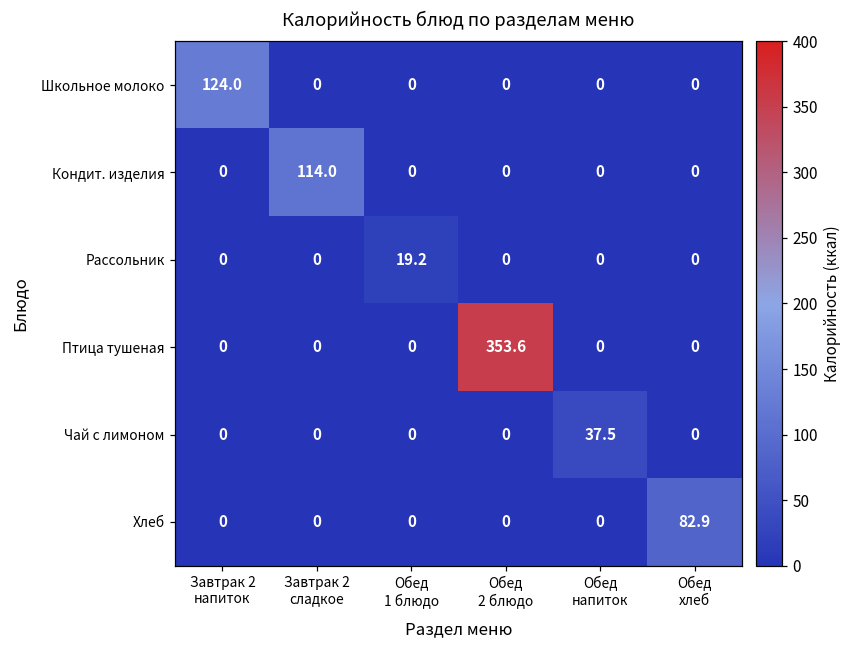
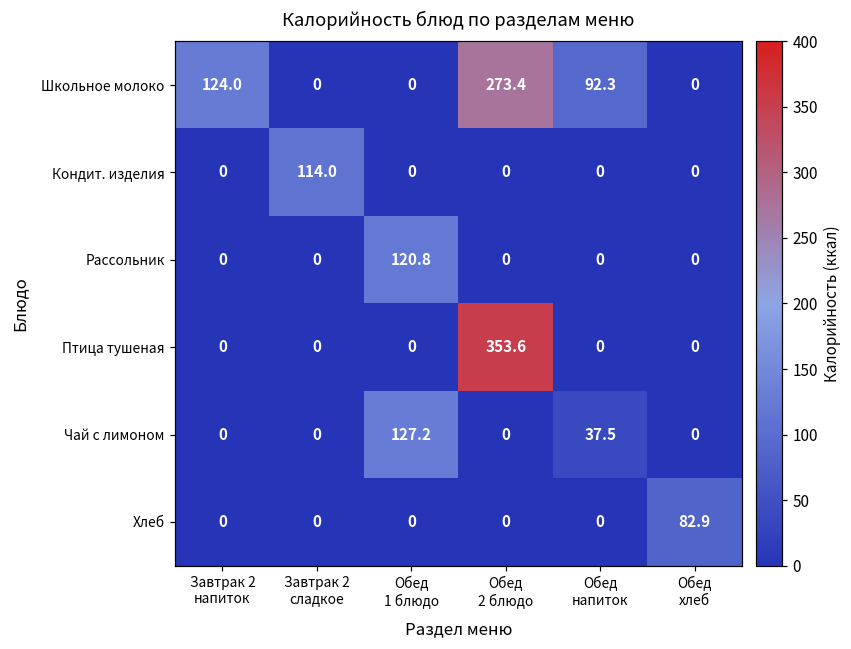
  {
    "Школьное молоко": {
      "Завтрак 2 напиток": 124.0,
      "Завтрак 2 сладкое": 0,
      "Обед 1 блюдо": 0,
-     "Обед 2 блюдо": 0,
-     "Обед напиток": 0,
+     "Обед 2 блюдо": 273.4,
+     "Обед напиток": 92.3,
      "Обед хлеб": 0
    },
    "Кондит. изделия": {
      "Завтрак 2 напиток": 0,
      "Завтрак 2 сладкое": 114.0,
      "Обед 1 блюдо": 0,
      "Обед 2 блюдо": 0,
      "Обед напиток": 0,
      "Обед хлеб": 0
    },
    "Рассольник": {
      "Завтрак 2 напиток": 0,
      "Завтрак 2 сладкое": 0,
-     "Обед 1 блюдо": 19.2,
+     "Обед 1 блюдо": 120.8,
      "Обед 2 блюдо": 0,
      "Обед напиток": 0,
      "Обед хлеб": 0
    },
    "Птица тушеная": {
      "Завтрак 2 напиток": 0,
      "Завтрак 2 сладкое": 0,
      "Обед 1 блюдо": 0,
      "Обед 2 блюдо": 353.6,
      "Обед напиток": 0,
      "Обед хлеб": 0
    },
    "Чай с лимоном": {
      "Завтрак 2 напиток": 0,
      "Завтрак 2 сладкое": 0,
-     "Обед 1 блюдо": 0,
+     "Обед 1 блюдо": 127.2,
      "Обед 2 блюдо": 0,
      "Обед напиток": 37.5,
      "Обед хлеб": 0
    },
    "Хлеб": {
      "Завтрак 2 напиток": 0,
      "Завтрак 2 сладкое": 0,
      "Обед 1 блюдо": 0,
      "Обед 2 блюдо": 0,
      "Обед напиток": 0,
      "Обед хлеб": 82.9
    }
  }
